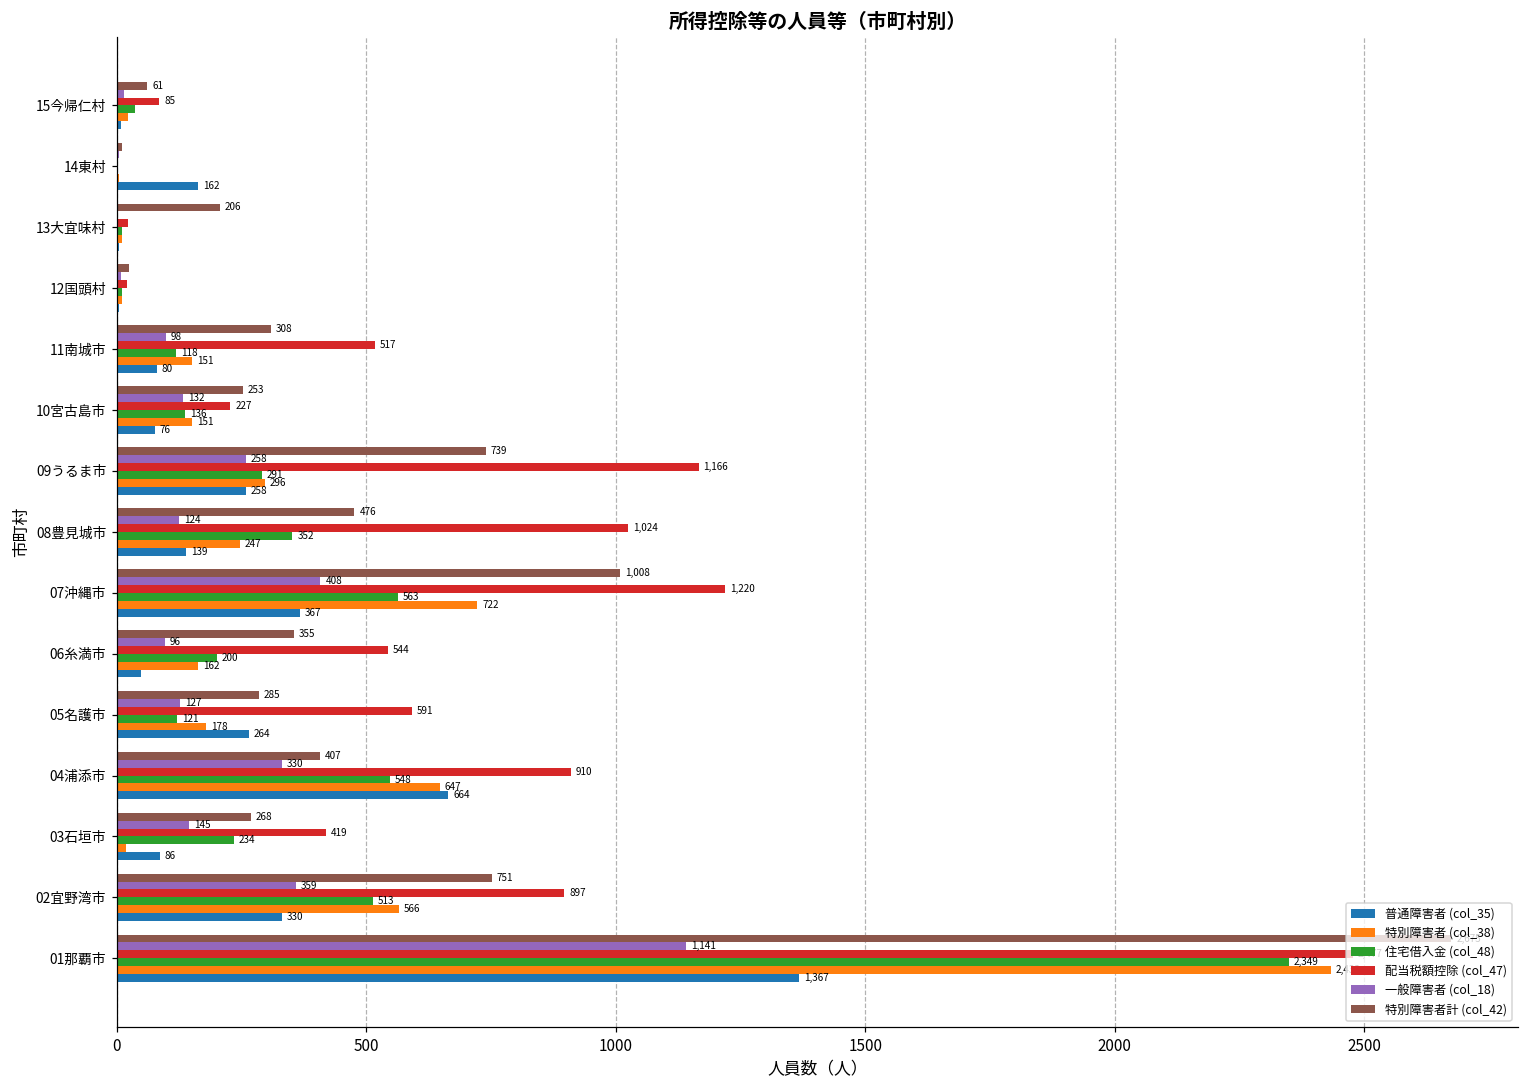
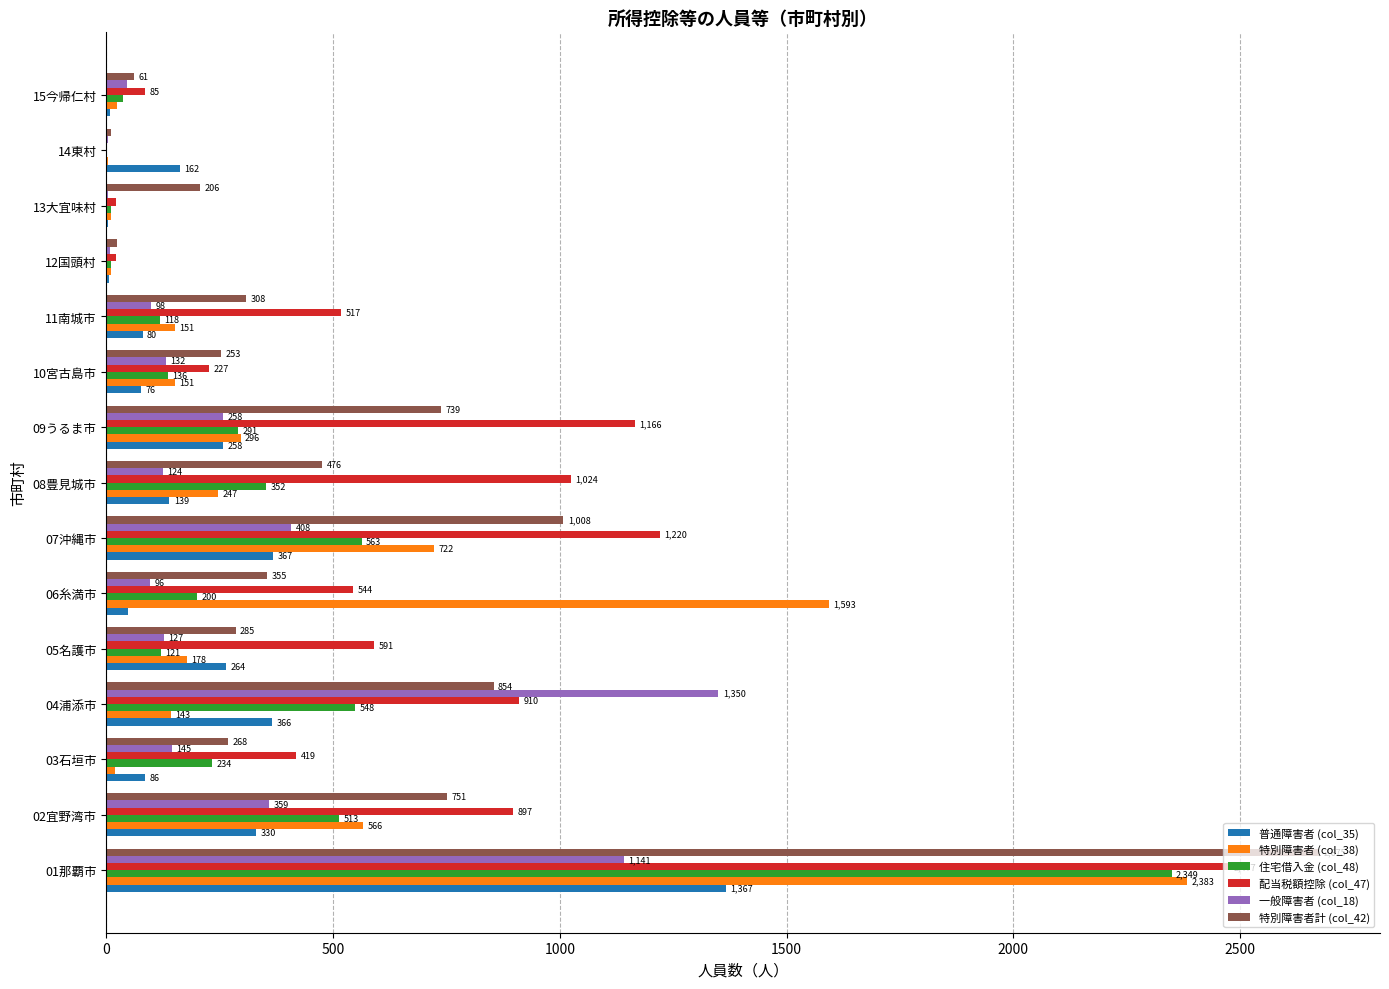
  {
    "普通障害者 (col_35)": {
      "14東村": "162",
      "11南城市": "80",
      "10宮古島市": "76",
      "09うるま市": "258",
      "08豊見城市": "139",
      "07沖縄市": "367",
      "05名護市": "264",
-     "04浦添市": "664",
+     "04浦添市": "366",
      "03石垣市": "86",
      "02宜野湾市": "330",
      "01那覇市": "1,367"
    },
    "特別障害者 (col_38)": {
      "11南城市": "151",
      "10宮古島市": "151",
      "08豊見城市": "247",
      "07沖縄市": "722",
-     "06糸満市": "162",
+     "06糸満市": "1,593",
      "05名護市": "178",
-     "04浦添市": "647",
+     "04浦添市": "143",
      "02宜野湾市": "566",
-     "01那覇市": "2430"
+     "01那覇市": "2380"
    },
    "住宅借入金 (col_48)": {
      "11南城市": "118",
      "10宮古島市": "136",
      "08豊見城市": "352",
      "07沖縄市": "563",
      "06糸満市": "200",
      "05名護市": "121",
      "04浦添市": "548",
      "03石垣市": "234",
      "02宜野湾市": "513",
      "01那覇市": "2,349"
    },
    "配当税額控除 (col_47)": {
      "15今帰仁村": "85",
      "11南城市": "517",
      "10宮古島市": "227",
      "09うるま市": "1,166",
      "08豊見城市": "1,024",
      "07沖縄市": "1,220",
      "06糸満市": "544",
      "05名護市": "591",
      "04浦添市": "910",
      "03石垣市": "419",
      "02宜野湾市": "897"
    },
    "一般障害者 (col_18)": {
-     "15今帰仁村": "20",
+     "15今帰仁村": "50",
      "11南城市": "98",
      "10宮古島市": "132",
      "09うるま市": "258",
      "08豊見城市": "124",
      "07沖縄市": "408",
      "06糸満市": "96",
      "05名護市": "127",
-     "04浦添市": "330",
+     "04浦添市": "1,350",
      "03石垣市": "145",
      "02宜野湾市": "359",
      "01那覇市": "1,141"
    },
    "特別障害者計 (col_42)": {
      "15今帰仁村": "61",
      "13大宜味村": "206",
      "11南城市": "308",
      "10宮古島市": "253",
      "09うるま市": "739",
      "08豊見城市": "476",
      "07沖縄市": "1,008",
      "06糸満市": "355",
      "05名護市": "285",
-     "04浦添市": "407",
+     "04浦添市": "854",
      "03石垣市": "268",
      "02宜野湾市": "751"
    }
  }
